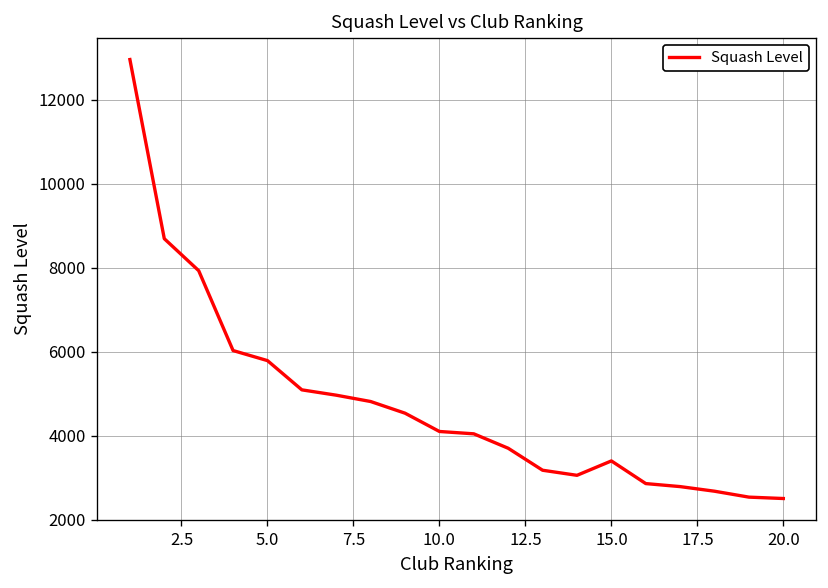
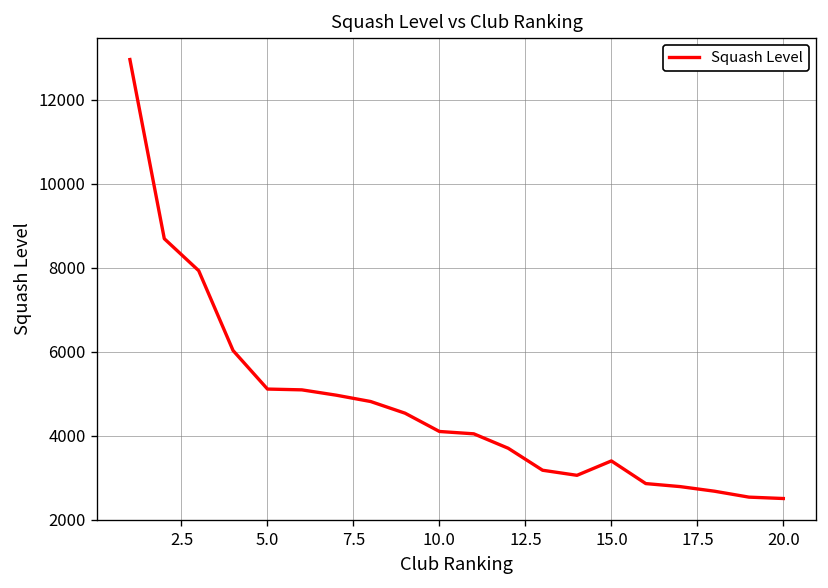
  {
-   "5.0": 5800,
+   "5.0": 5100,
    "10.0": 4100,
    "15.0": 3400,
    "20.0": 2500
  }
